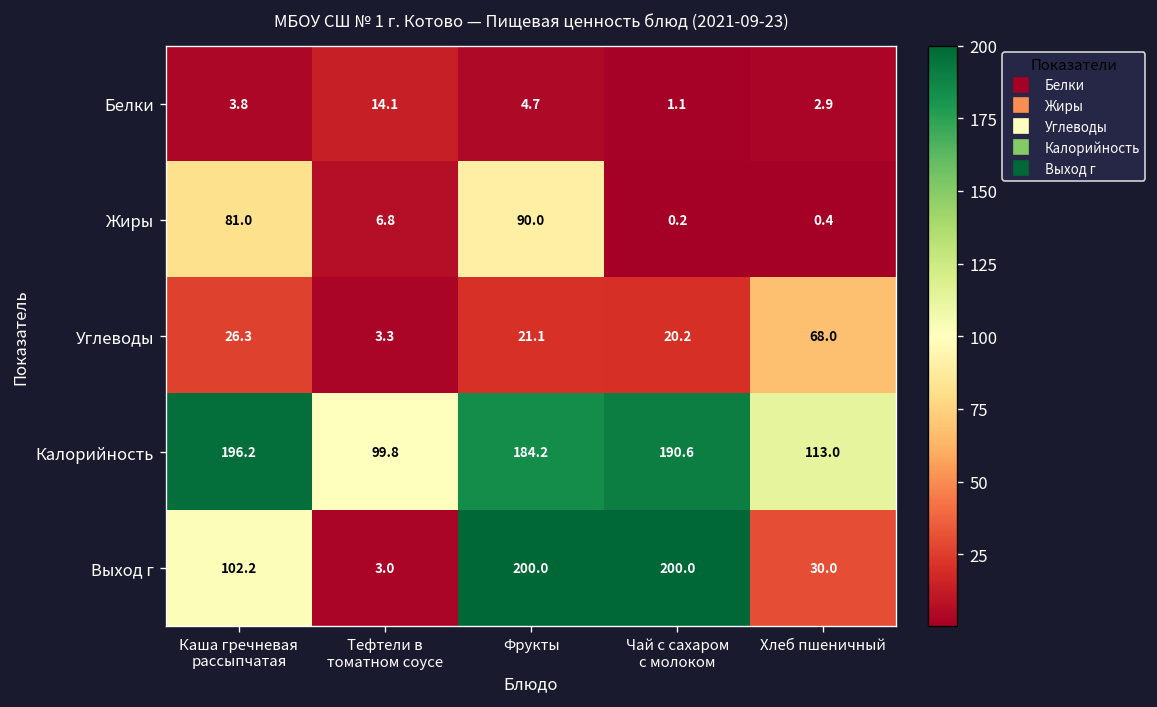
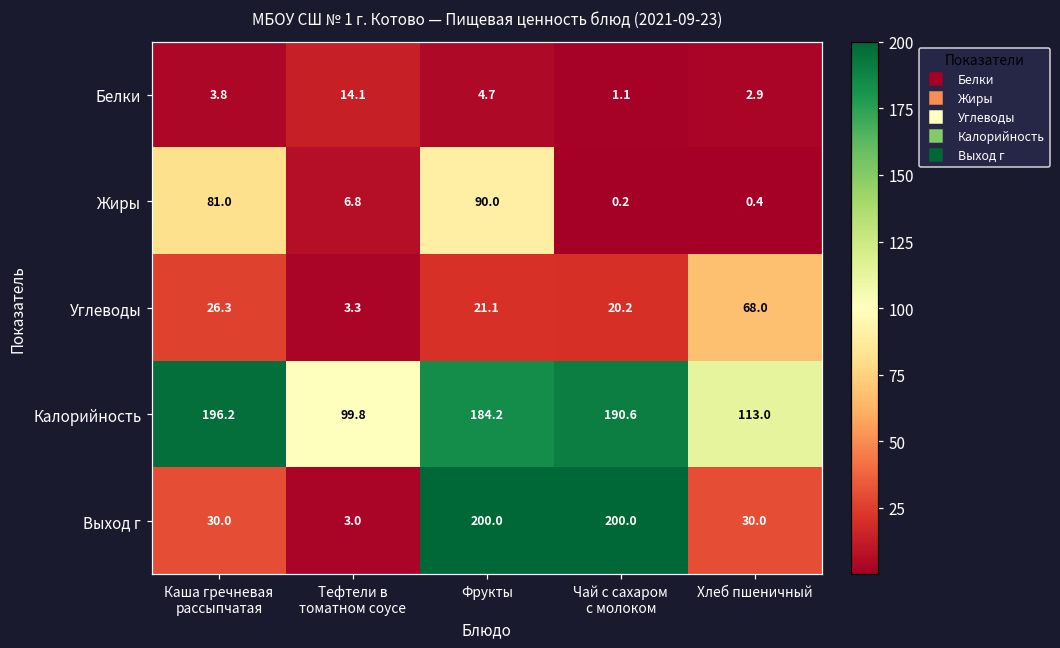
  {
    "Белки": {
      "Каша гречневая рассыпчатая": 3.8,
      "Тефтели в томатном соусе": 14.1,
      "Фрукты": 4.7,
      "Чай с сахаром с молоком": 1.1,
      "Хлеб пшеничный": 2.9
    },
    "Жиры": {
      "Каша гречневая рассыпчатая": 81.0,
      "Тефтели в томатном соусе": 6.8,
      "Фрукты": 90.0,
      "Чай с сахаром с молоком": 0.2,
      "Хлеб пшеничный": 0.4
    },
    "Углеводы": {
      "Каша гречневая рассыпчатая": 26.3,
      "Тефтели в томатном соусе": 3.3,
      "Фрукты": 21.1,
      "Чай с сахаром с молоком": 20.2,
      "Хлеб пшеничный": 68.0
    },
    "Калорийность": {
      "Каша гречневая рассыпчатая": 196.2,
      "Тефтели в томатном соусе": 99.8,
      "Фрукты": 184.2,
      "Чай с сахаром с молоком": 190.6,
      "Хлеб пшеничный": 113.0
    },
    "Выход г": {
-     "Каша гречневая рассыпчатая": 102.2,
+     "Каша гречневая рассыпчатая": 30.0,
      "Тефтели в томатном соусе": 3.0,
      "Фрукты": 200.0,
      "Чай с сахаром с молоком": 200.0,
      "Хлеб пшеничный": 30.0
    }
  }
